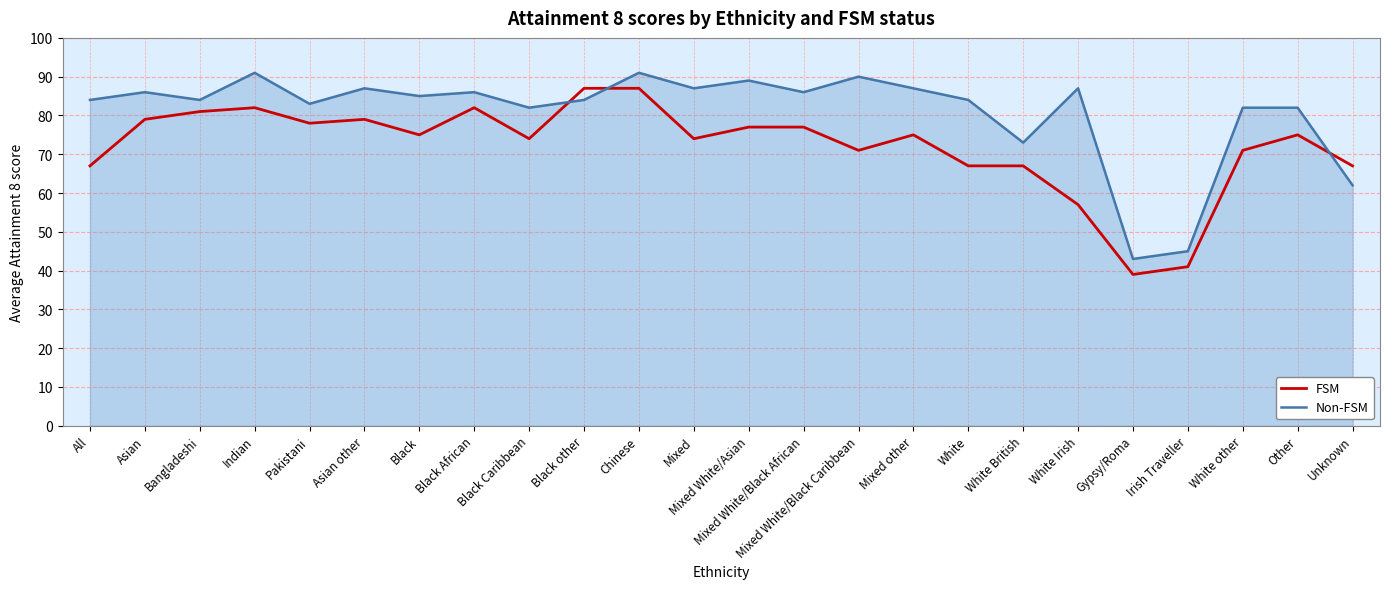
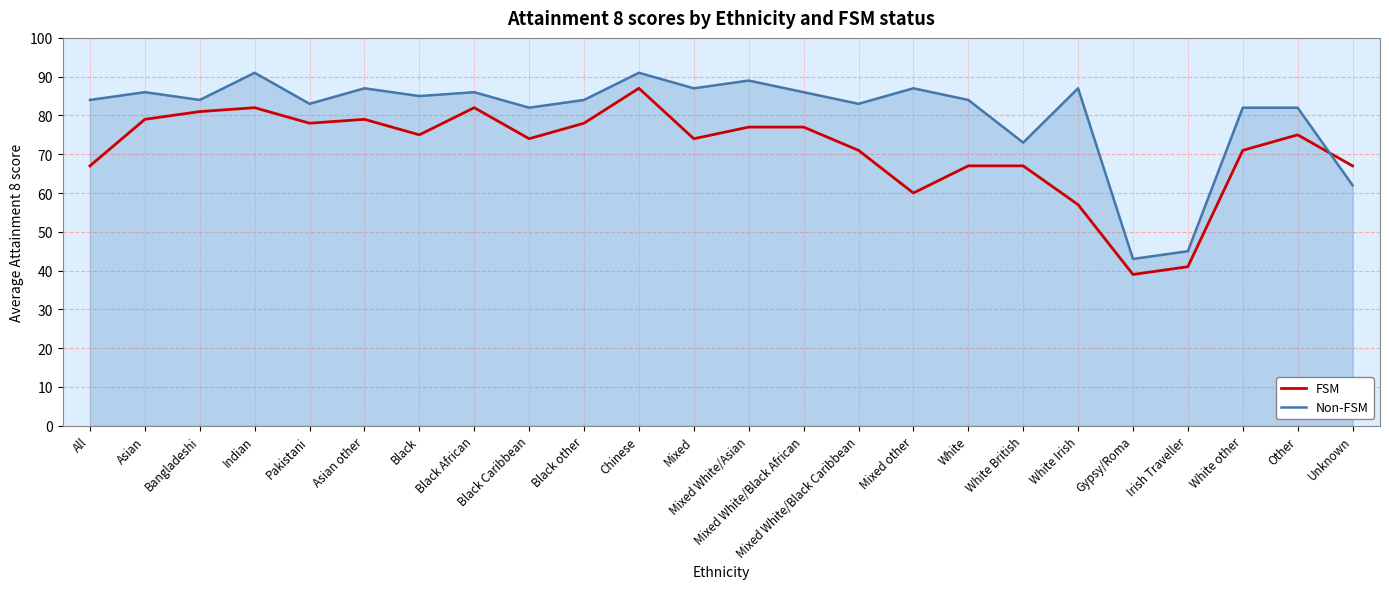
  {
    "FSM": {
      "All": 67,
      "Asian": 79,
      "Bangladeshi": 81,
      "Indian": 82,
      "Pakistani": 78,
      "Asian other": 79,
      "Black": 75,
      "Black African": 82,
      "Black Caribbean": 74,
-     "Black other": 87,
+     "Black other": 78,
      "Chinese": 87,
      "Mixed": 74,
      "Mixed White/Asian": 77,
      "Mixed White/Black African": 77,
      "Mixed White/Black Caribbean": 71,
-     "Mixed other": 75,
+     "Mixed other": 60,
      "White": 67,
      "White British": 67,
      "White Irish": 57,
      "Gypsy/Roma": 39,
      "Irish Traveller": 41,
      "White other": 71,
      "Other": 75,
      "Unknown": 67
    },
    "Non-FSM": {
      "All": 84,
      "Asian": 86,
      "Bangladeshi": 84,
      "Indian": 91,
      "Pakistani": 83,
      "Asian other": 87,
      "Black": 85,
      "Black African": 86,
      "Black Caribbean": 82,
      "Black other": 84,
      "Chinese": 91,
      "Mixed": 87,
      "Mixed White/Asian": 89,
      "Mixed White/Black African": 86,
-     "Mixed White/Black Caribbean": 90,
+     "Mixed White/Black Caribbean": 83,
      "Mixed other": 87,
      "White": 84,
      "White British": 73,
      "White Irish": 87,
      "Gypsy/Roma": 43,
      "Irish Traveller": 45,
      "White other": 82,
      "Other": 82,
      "Unknown": 62
    }
  }
